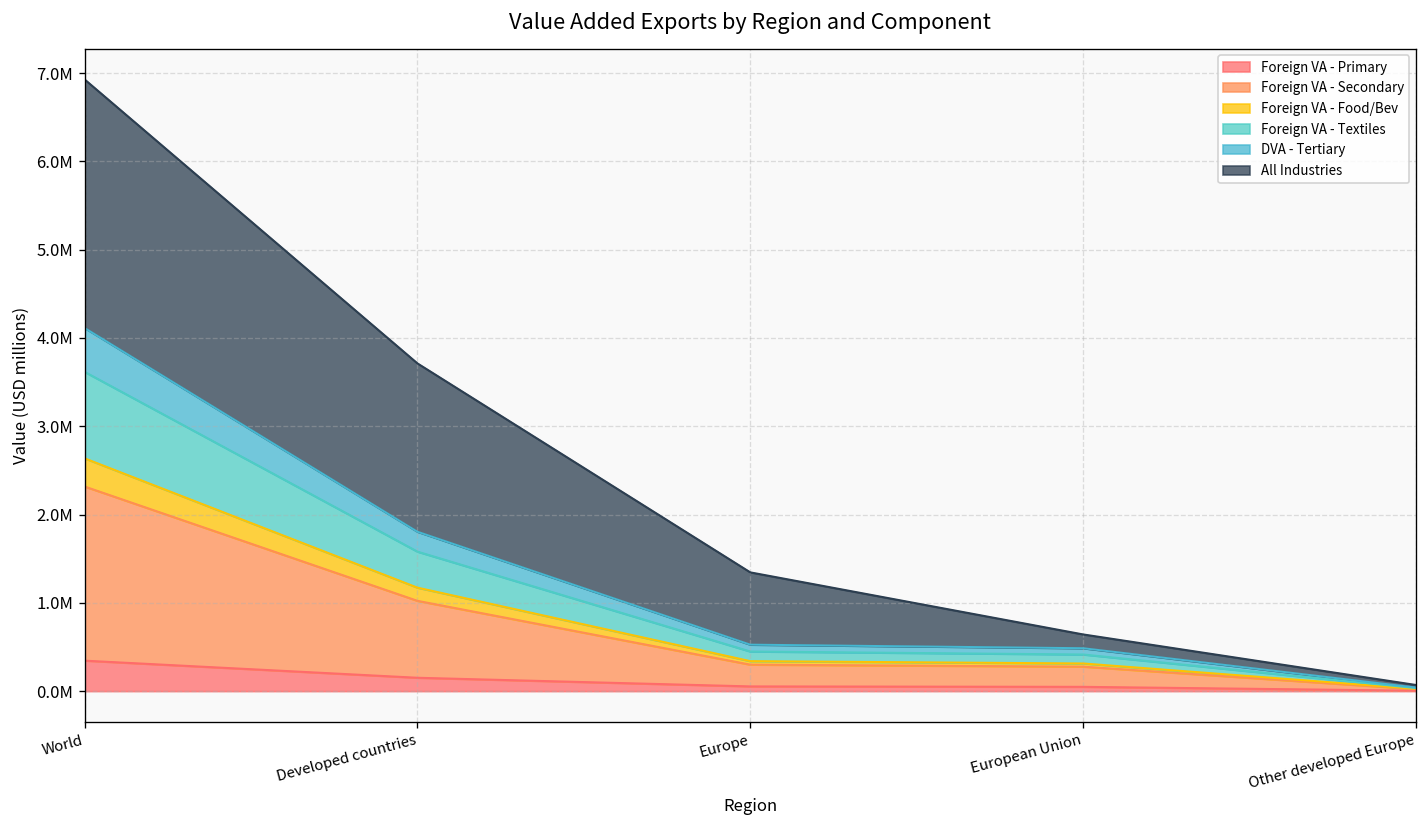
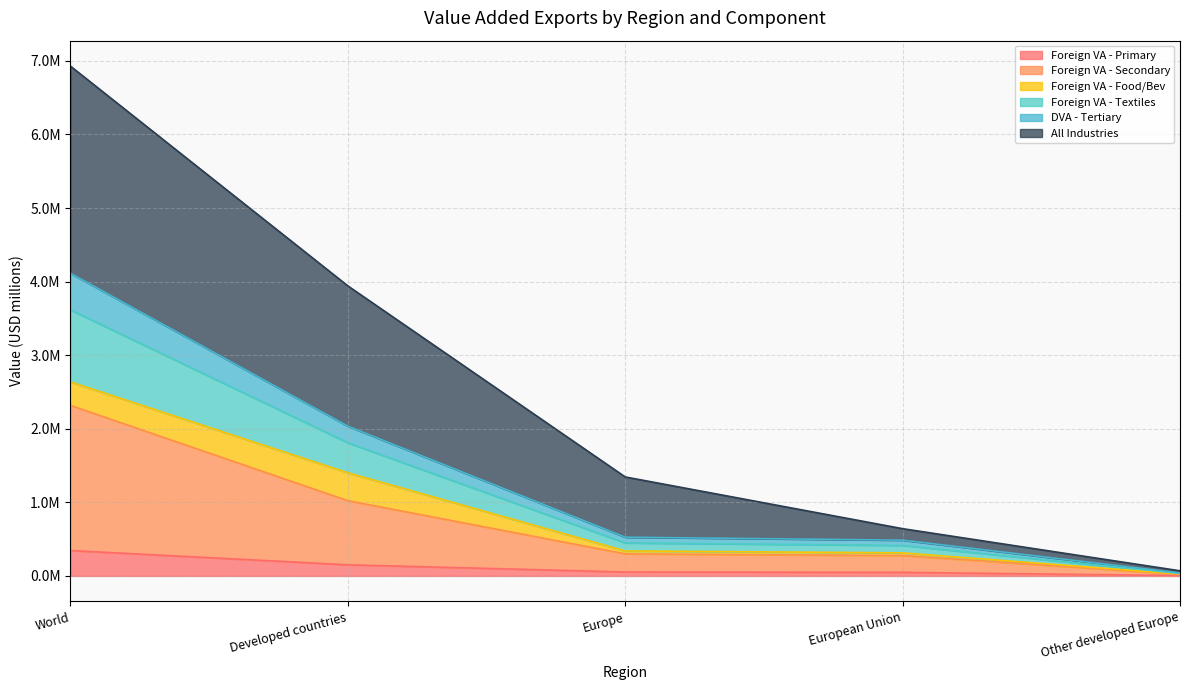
  {
    "Foreign VA - Food/Bev": {
      "World": 300000,
-     "Developed countries": 100000,
+     "Developed countries": 400000,
      "Europe": 0,
      "European Union": 0
    },
    "All Industries": {
      "World": 2800000,
      "Developed countries": 1900000,
      "Europe": 800000,
      "European Union": 200000
    }
  }
